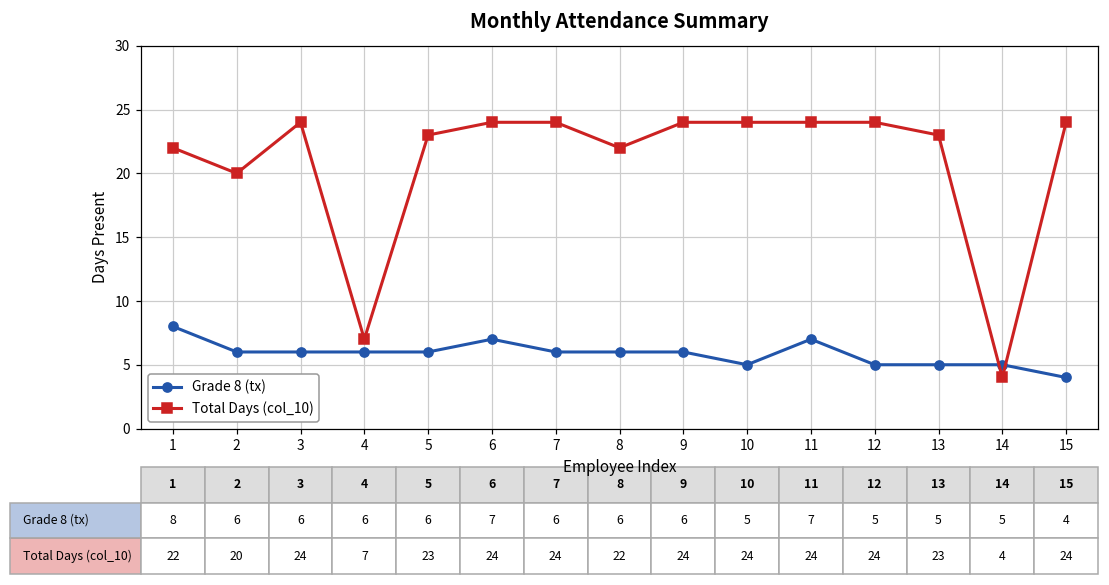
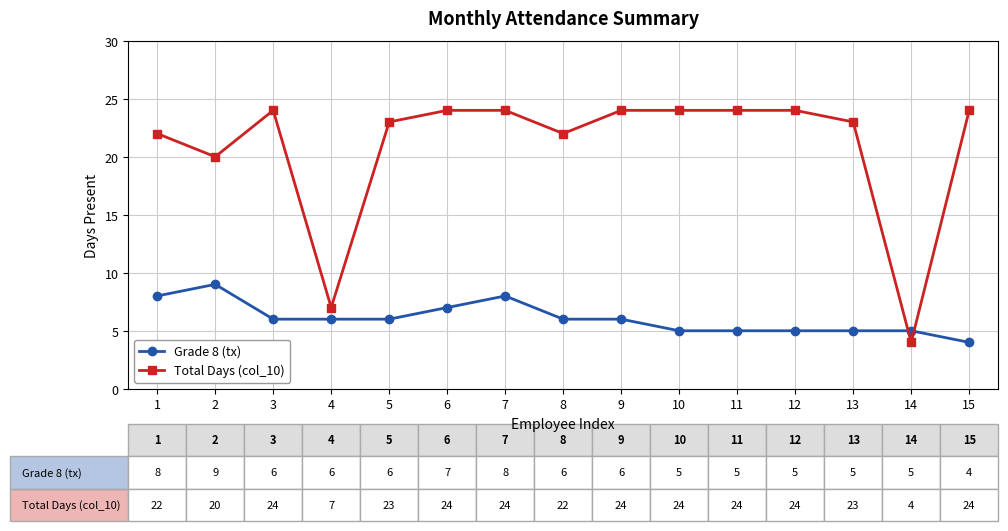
  {
    "Grade 8 (tx)": {
-     "2": 6,
-     "7": 6,
-     "11": 7
+     "2": 9,
+     "7": 8,
+     "11": 5
    },
    "Total Days (col_10)": {
      "1": 22.0,
      "2": 20.0,
      "3": 24.0,
      "4": 7.0,
      "5": 23.0,
      "6": 24.0,
      "7": 24.0,
      "8": 22.0,
      "9": 24.0,
      "10": 24.0,
      "11": 24.0,
      "12": 24.0,
      "13": 23.0,
      "14": 4.0,
      "15": 24.0
    }
  }
